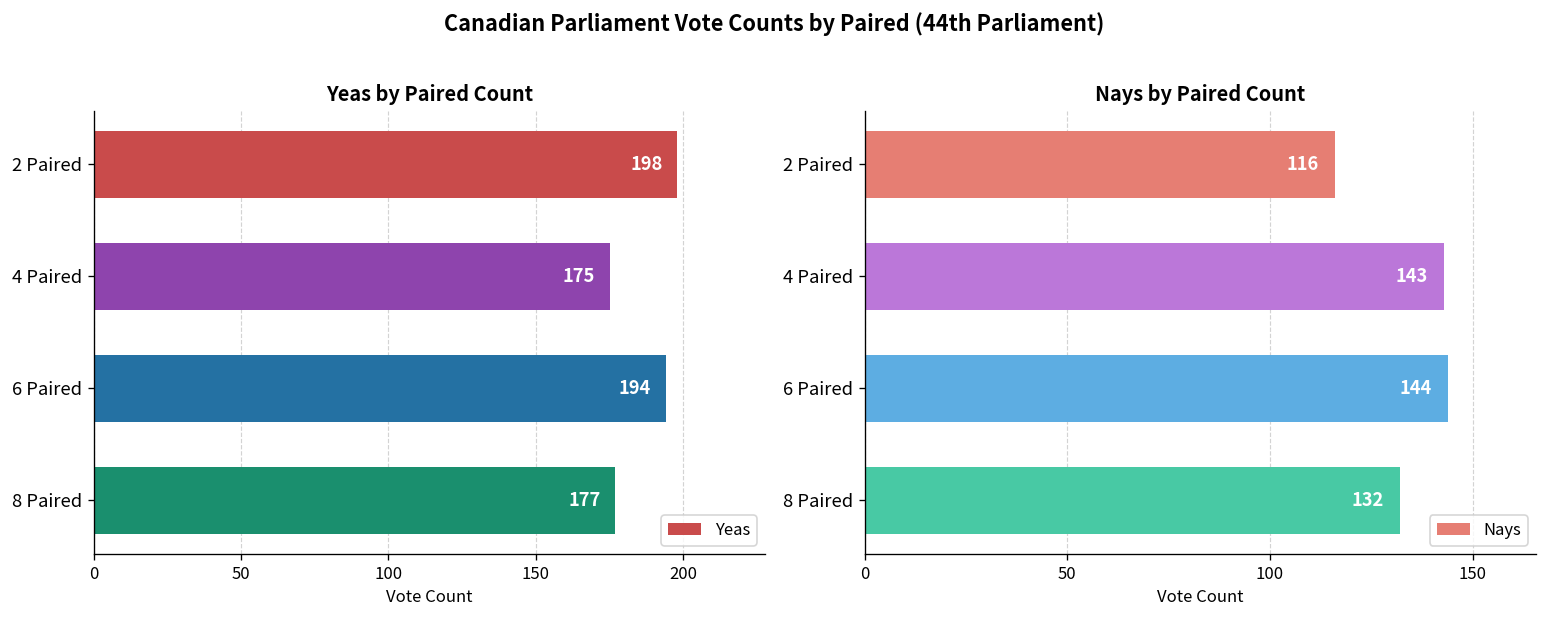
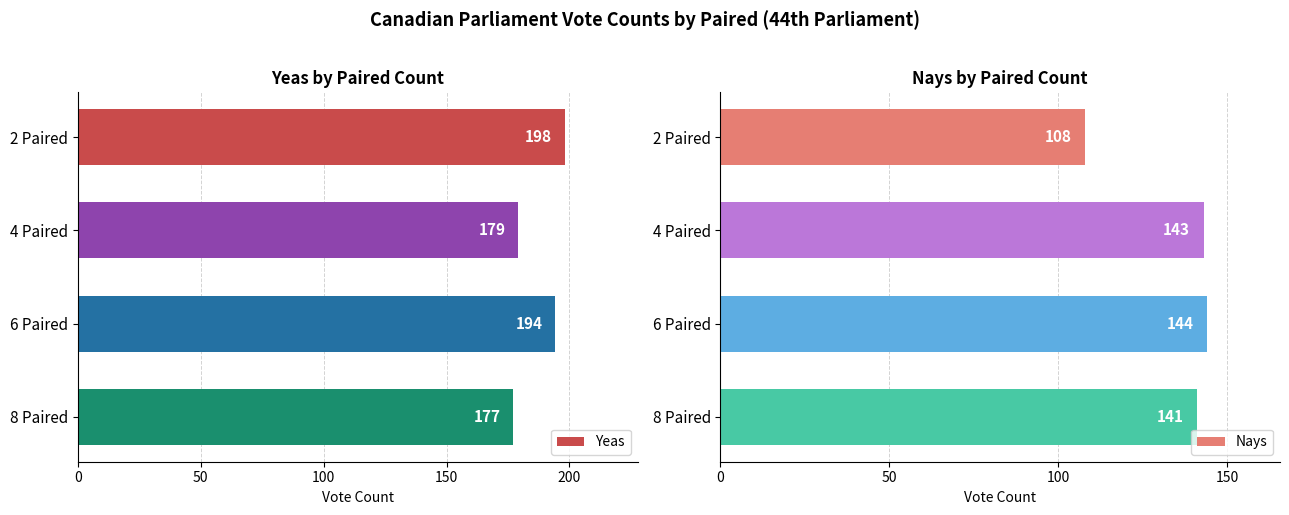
  {
    "Yeas by Paired Count": {
      "2 Paired": 198,
-     "4 Paired": 175,
+     "4 Paired": 179,
      "6 Paired": 194,
      "8 Paired": 177
    },
    "Nays by Paired Count": {
-     "2 Paired": 116,
+     "2 Paired": 108,
      "4 Paired": 143,
      "6 Paired": 144,
-     "8 Paired": 132
+     "8 Paired": 141
    }
  }
